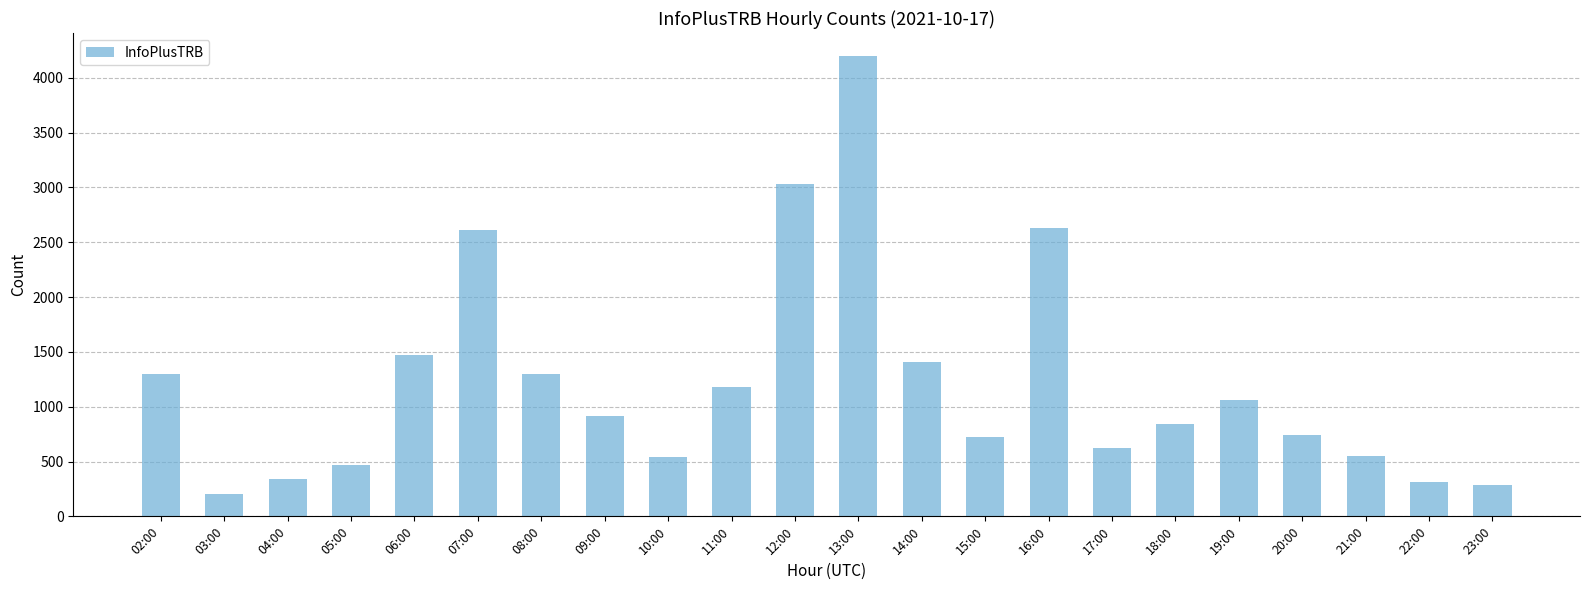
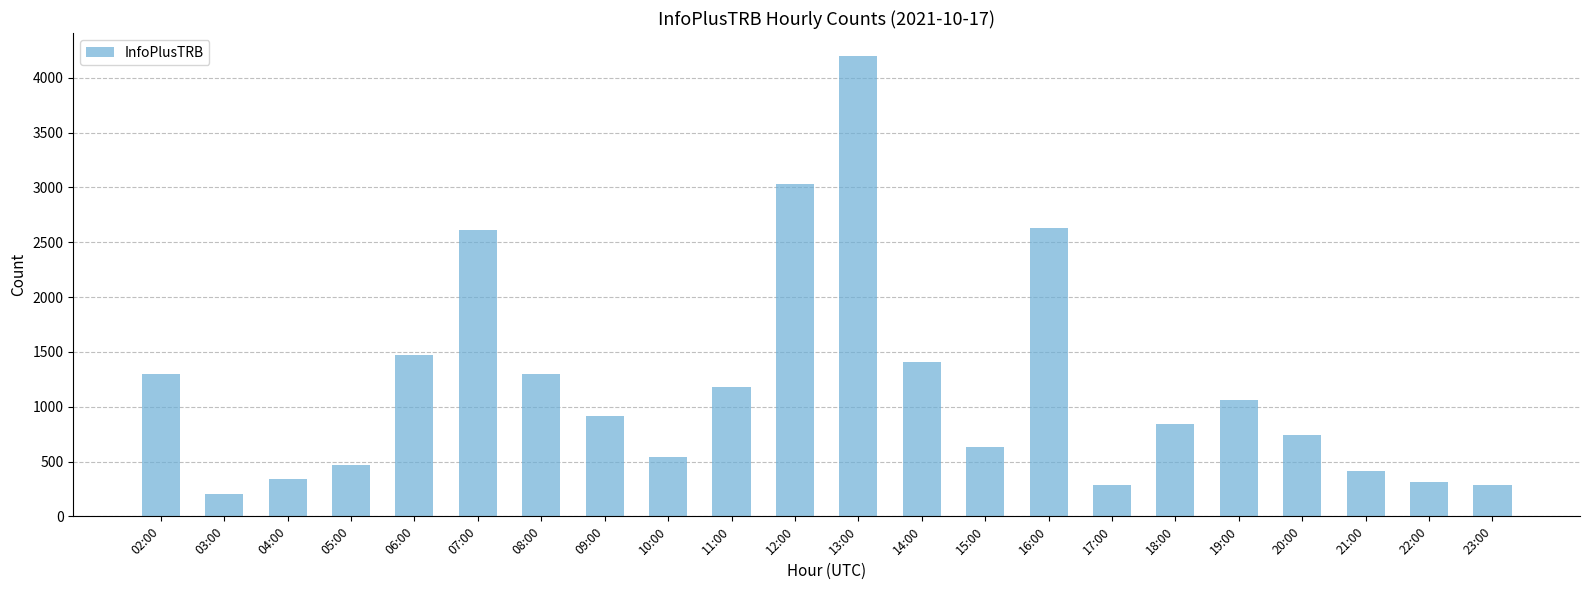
  {
    "02:00": 1300,
    "03:00": 200,
    "04:00": 340,
    "05:00": 470,
    "06:00": 1470,
    "07:00": 2610,
    "08:00": 1300,
    "09:00": 920,
    "10:00": 540,
    "11:00": 1180,
    "12:00": 3030,
    "13:00": 4200,
    "14:00": 1410,
-   "15:00": 720,
+   "15:00": 630,
    "16:00": 2630,
-   "17:00": 620,
+   "17:00": 290,
    "18:00": 840,
    "19:00": 1070,
    "20:00": 740,
-   "21:00": 550,
+   "21:00": 410,
    "22:00": 320,
    "23:00": 280
  }
